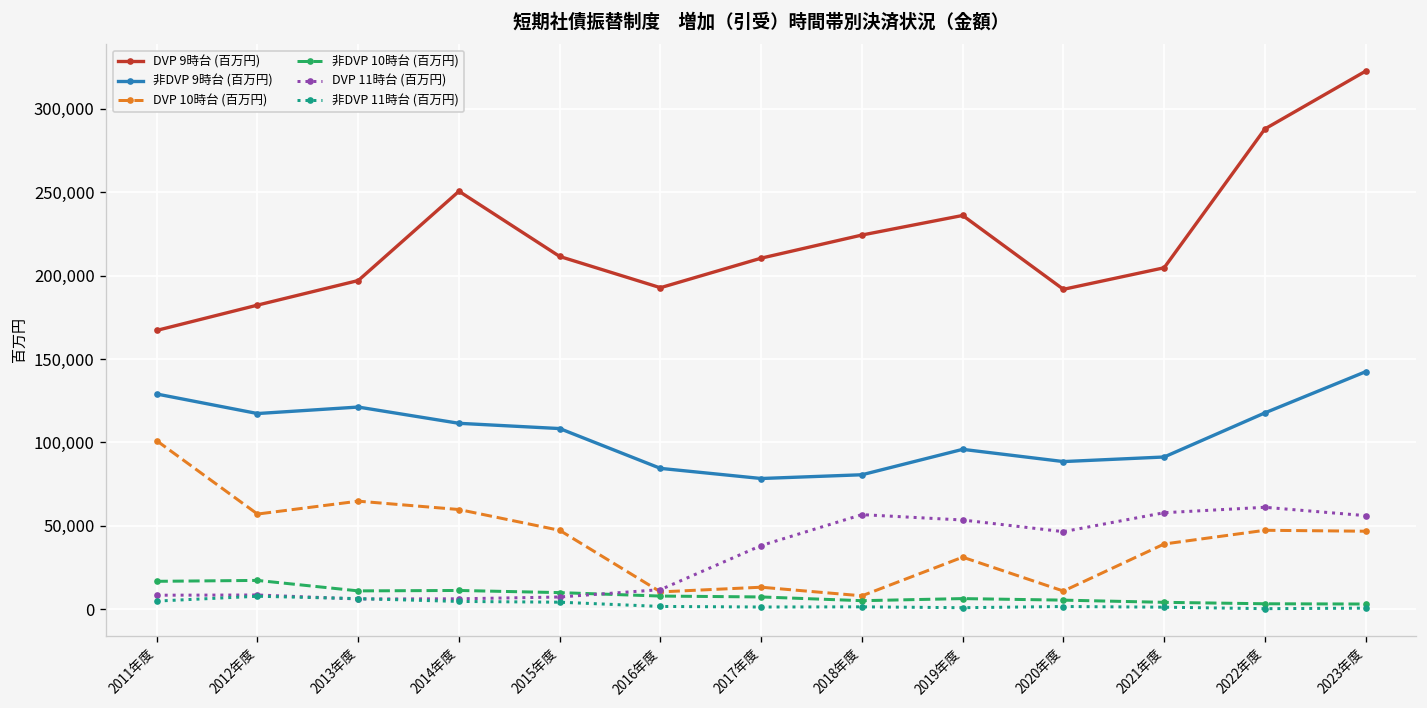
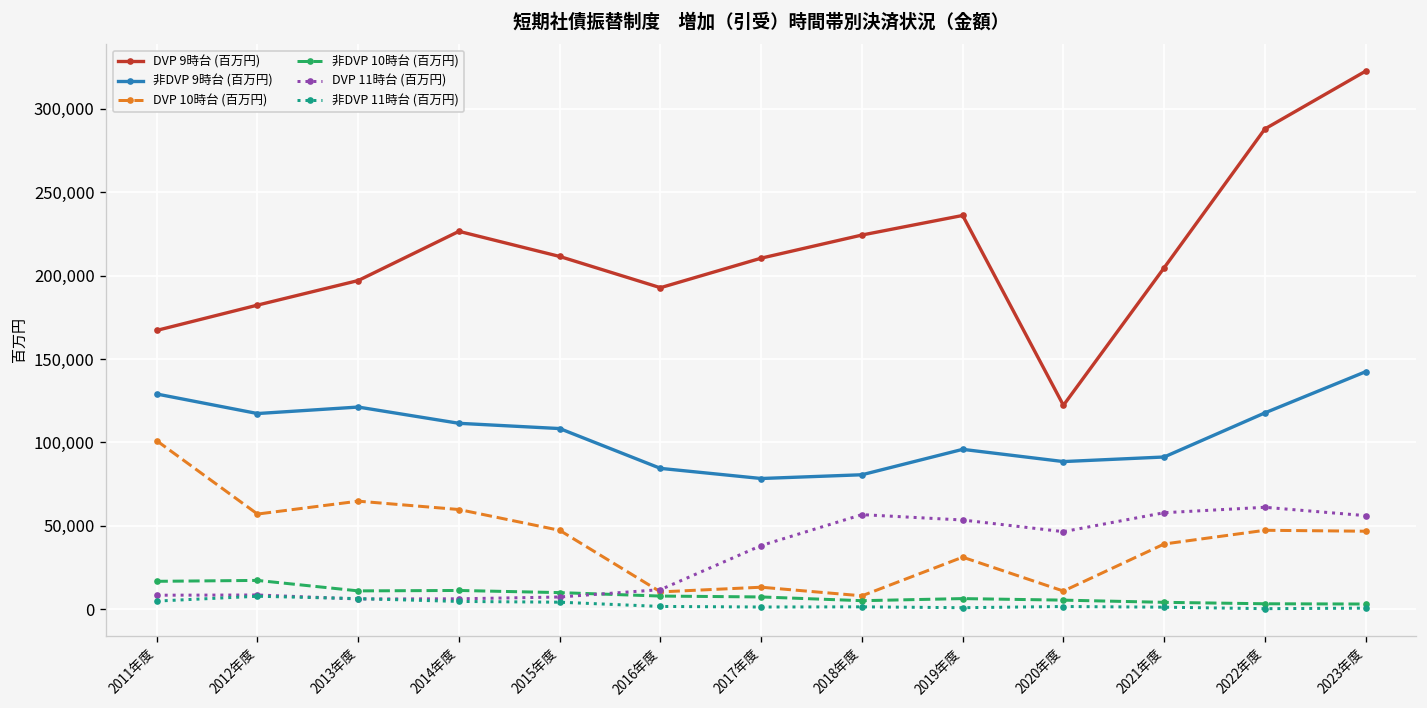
  {
    "DVP 9時台 (百万円)": {
      "2011年度": "167,000",
      "2012年度": "182,000",
      "2013年度": "197,000",
-     "2014年度": "251,000",
+     "2014年度": "227,000",
      "2015年度": "211,000",
      "2016年度": "193,000",
      "2017年度": "210,000",
      "2018年度": "224,000",
      "2019年度": "236,000",
-     "2020年度": "192,000",
+     "2020年度": "122,000",
      "2021年度": "205,000",
      "2022年度": "288,000",
      "2023年度": "323,000"
    },
    "非DVP 9時台 (百万円)": {
      "2011年度": "129,000",
      "2012年度": "117,000",
      "2013年度": "121,000",
      "2014年度": "111,000",
      "2015年度": "108,000",
      "2016年度": "84,000",
      "2017年度": "78,000",
      "2018年度": "81,000",
      "2019年度": "96,000",
      "2020年度": "88,000",
      "2021年度": "91,000",
      "2022年度": "118,000",
      "2023年度": "142,000"
    },
    "DVP 10時台 (百万円)": {
      "2011年度": "101,000",
      "2012年度": "57,000",
      "2013年度": "65,000",
      "2014年度": "60,000",
      "2015年度": "47,000",
      "2017年度": "13,000",
      "2018年度": "8,000",
      "2019年度": "31,000",
      "2020年度": "11,000",
      "2021年度": "39,000",
      "2022年度": "47,000",
      "2023年度": "47,000"
    },
    "DVP 11時台 (百万円)": {
      "2011年度": "8,000",
      "2015年度": "7,000",
      "2017年度": "38,000",
      "2018年度": "57,000",
      "2019年度": "53,000",
      "2020年度": "46,000",
      "2021年度": "58,000",
      "2022年度": "61,000",
      "2023年度": "56,000"
    }
  }
